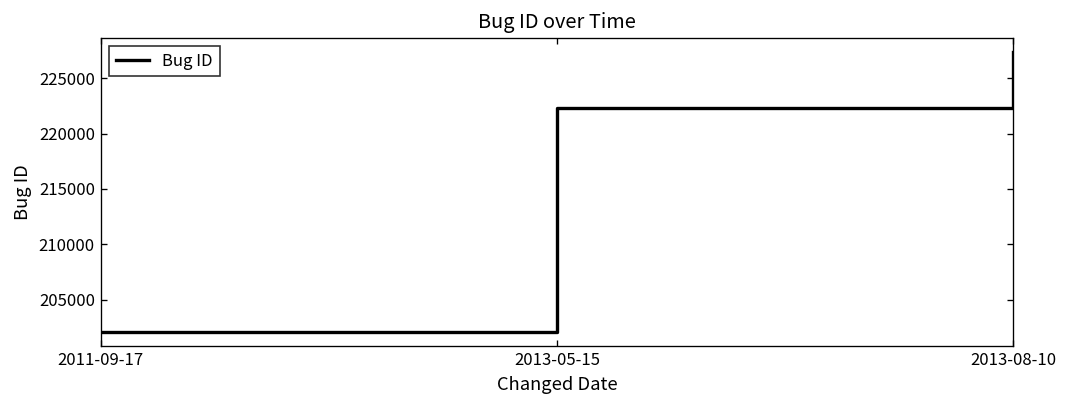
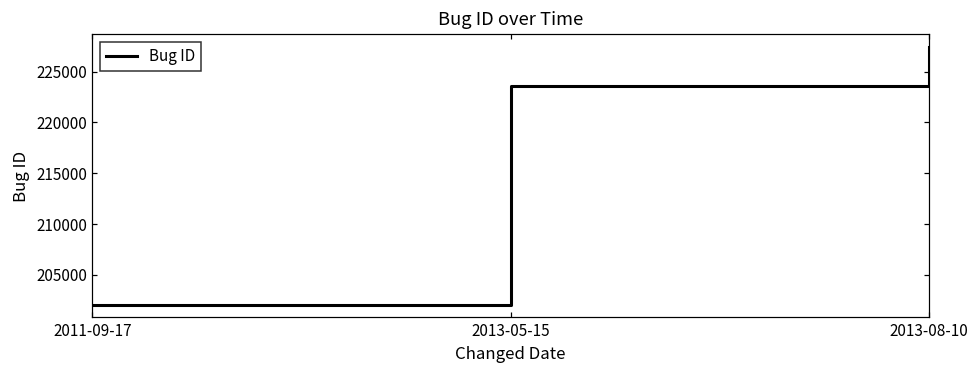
  {
    "2011-09-17": 202000,
-   "2013-05-15": 222000,
+   "2013-05-15": 224000,
    "2013-08-10": 227000
  }
